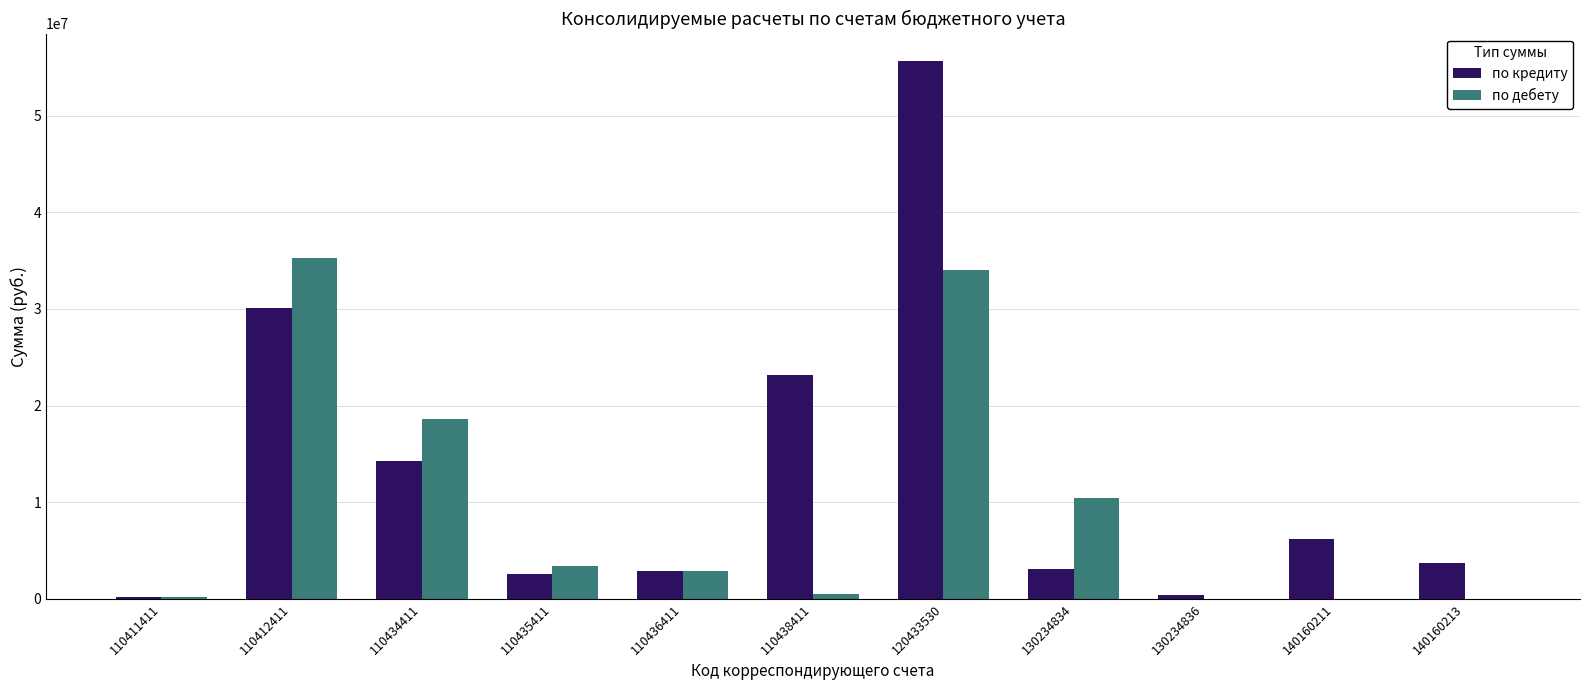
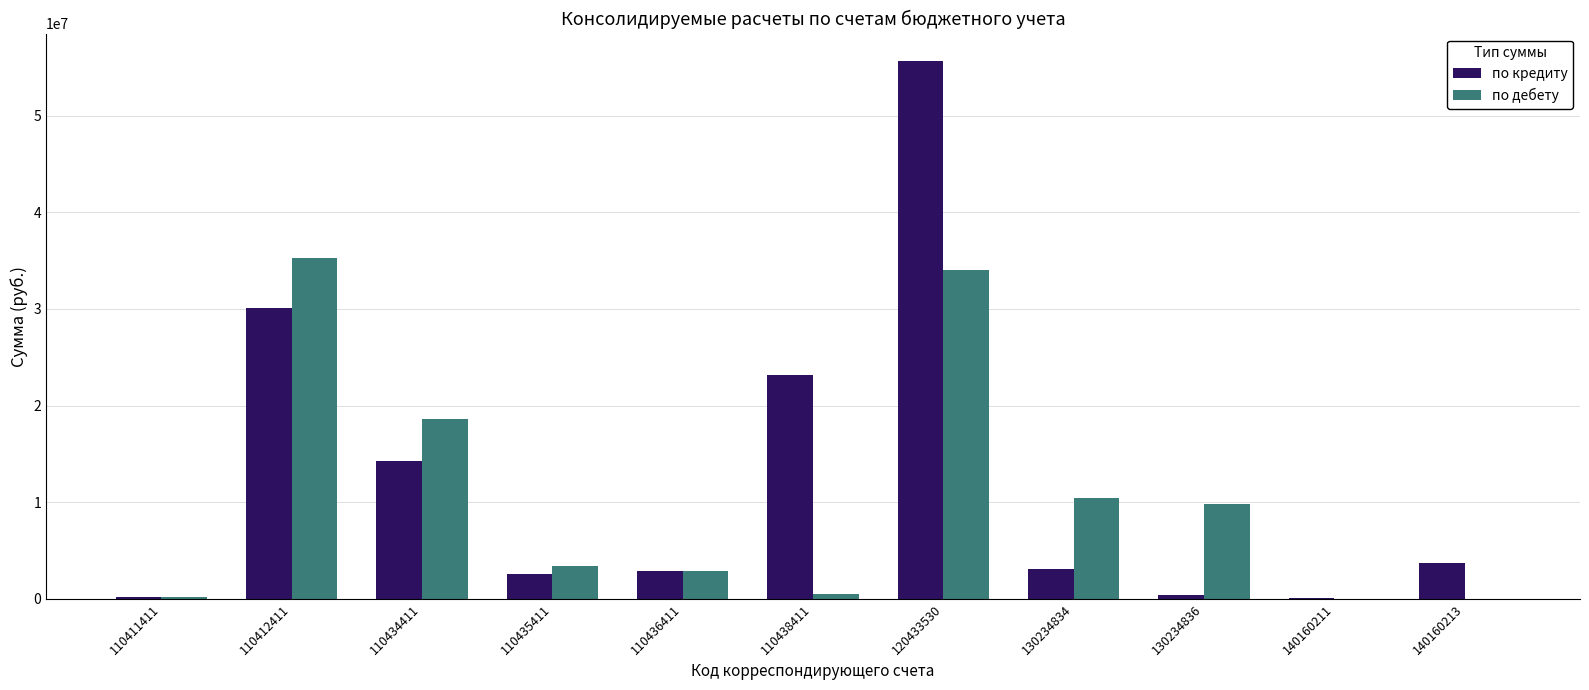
  {
    "по кредиту": {
      "110412411": 30000000,
      "110434411": 14000000,
      "110435411": 3000000,
      "110436411": 3000000,
      "110438411": 23000000,
      "120433530": 56000000,
      "130234834": 3000000,
      "130234836": 0,
-     "140160211": 6000000,
+     "140160211": 0,
      "140160213": 4000000
    },
    "по дебету": {
      "110412411": 35000000,
      "110434411": 19000000,
      "110435411": 3000000,
      "110436411": 3000000,
      "110438411": 0,
      "120433530": 34000000,
      "130234834": 10000000,
-     "130234836": 0,
+     "130234836": 10000000,
      "140160211": 0,
      "140160213": 0
    }
  }
